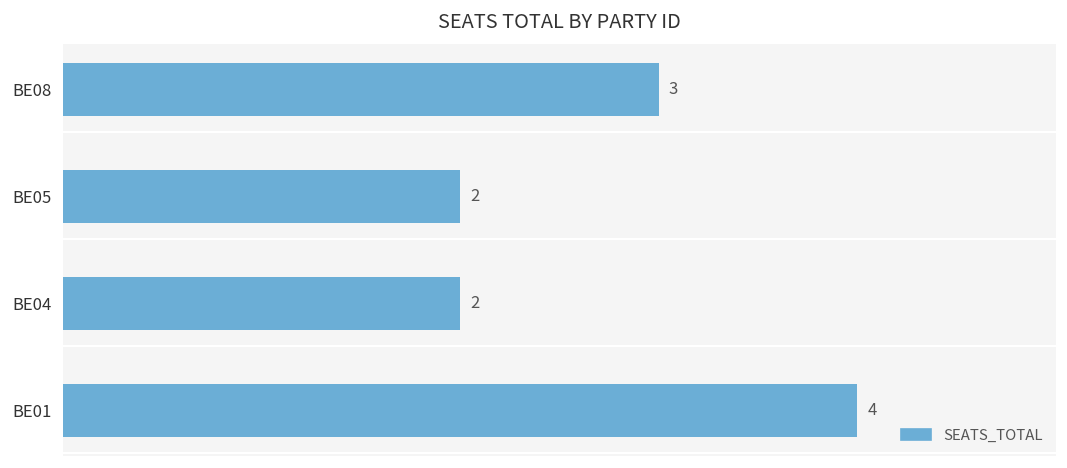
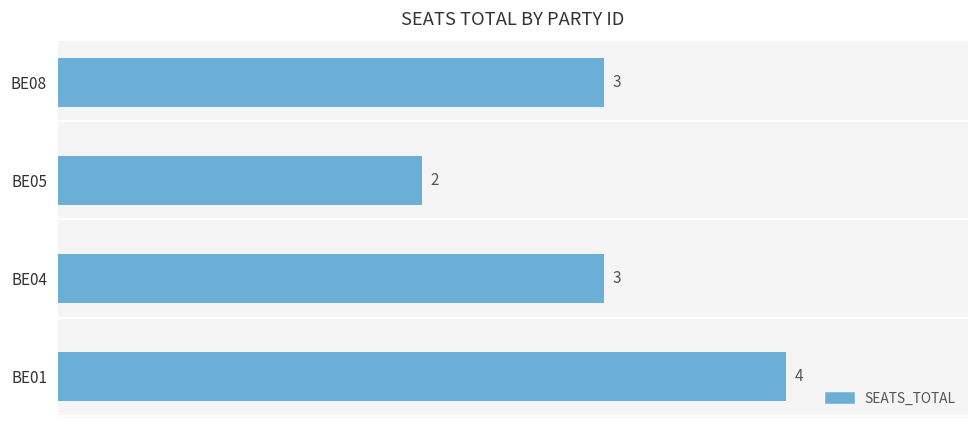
  {
    "BE08": 3,
    "BE05": 2,
-   "BE04": 2,
+   "BE04": 3,
    "BE01": 4
  }
